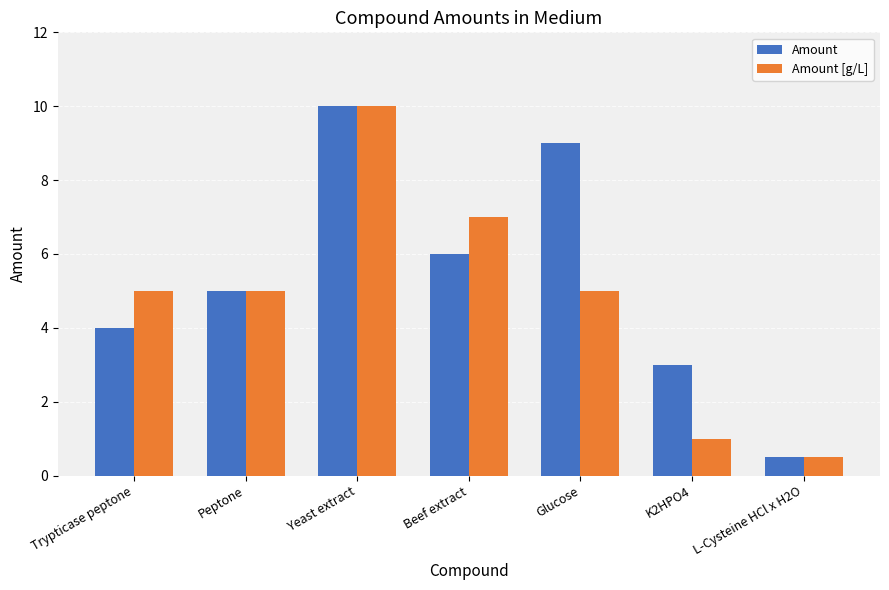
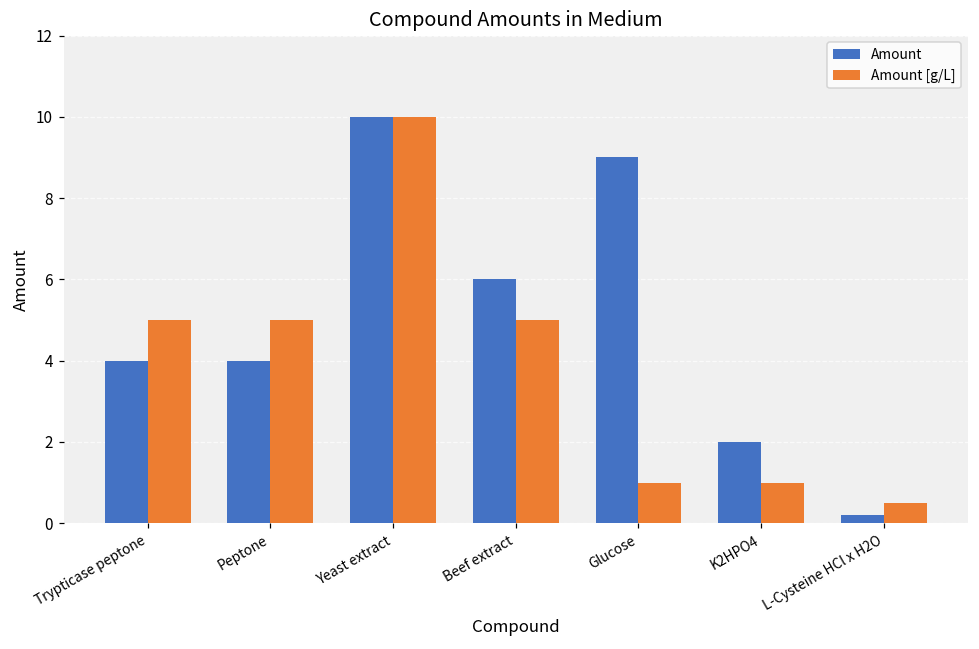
  {
    "Amount": {
      "Trypticase peptone": 4.0,
-     "Peptone": 5,
+     "Peptone": 4,
      "Yeast extract": 10.0,
      "Beef extract": 6.0,
      "Glucose": 9.0,
-     "K2HPO4": 3,
-     "L-Cysteine HCl x H2O": 0.5
+     "K2HPO4": 2,
+     "L-Cysteine HCl x H2O": 0.2
    },
    "Amount [g/L]": {
      "Trypticase peptone": 5,
      "Peptone": 5,
      "Yeast extract": 10,
-     "Beef extract": 7,
-     "Glucose": 5,
+     "Beef extract": 5,
+     "Glucose": 1,
      "K2HPO4": 1,
      "L-Cysteine HCl x H2O": 0.5
    }
  }
